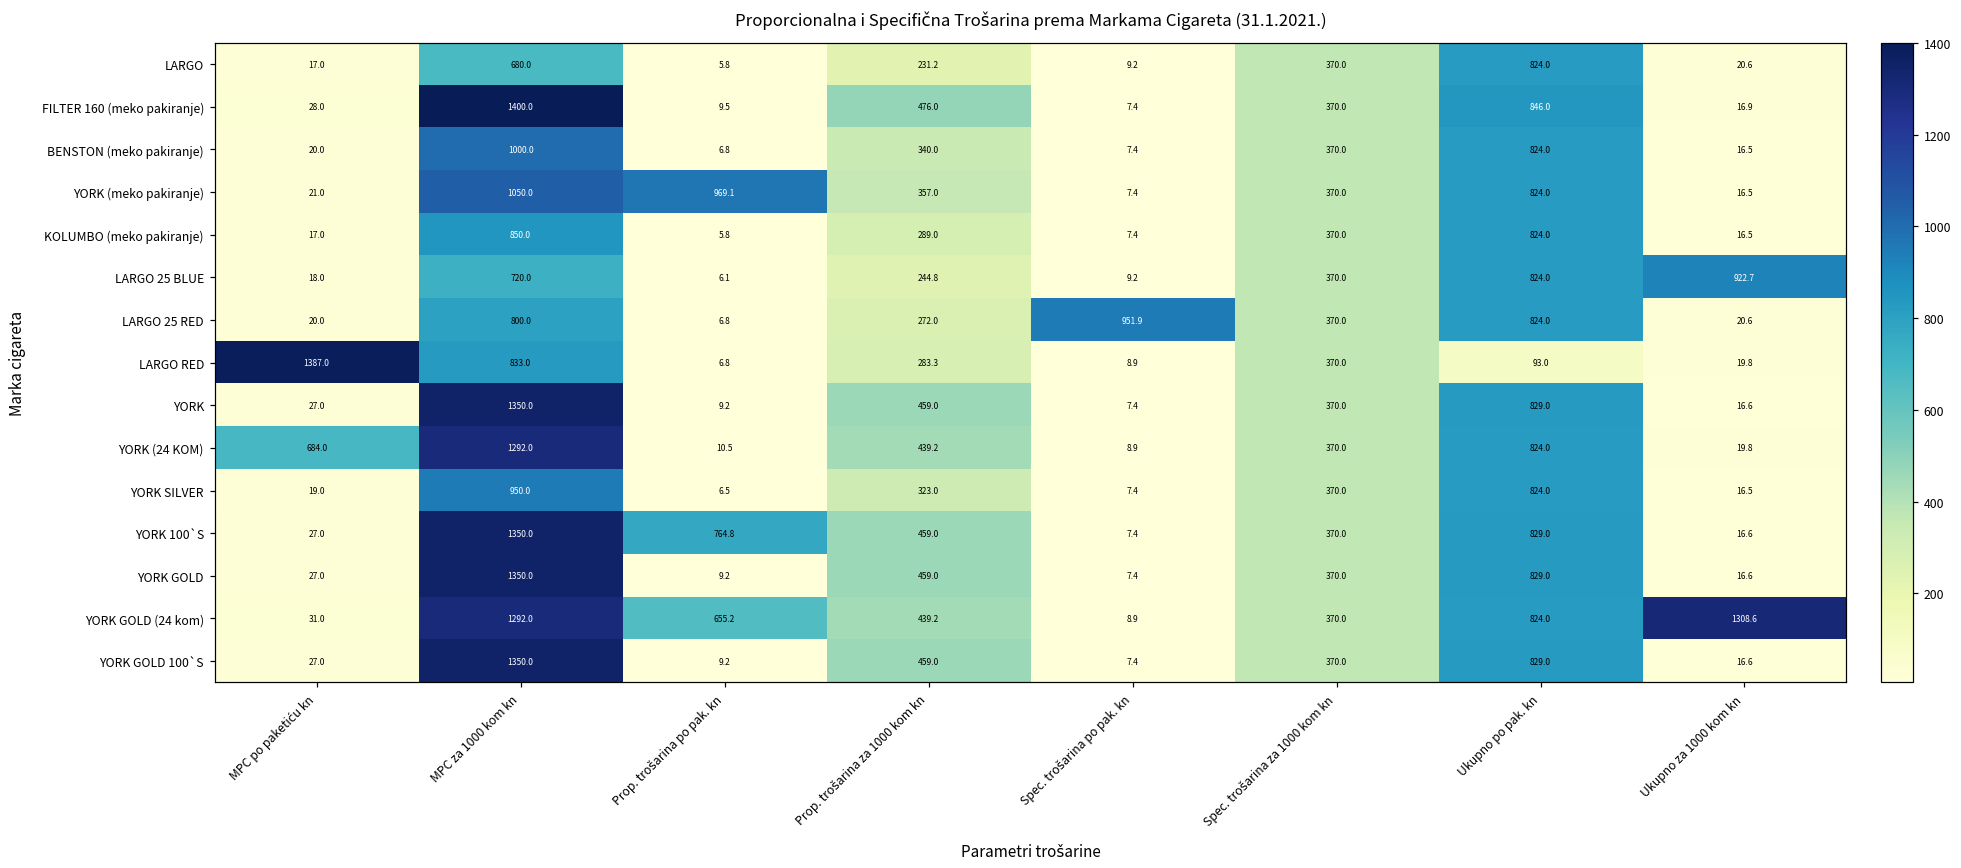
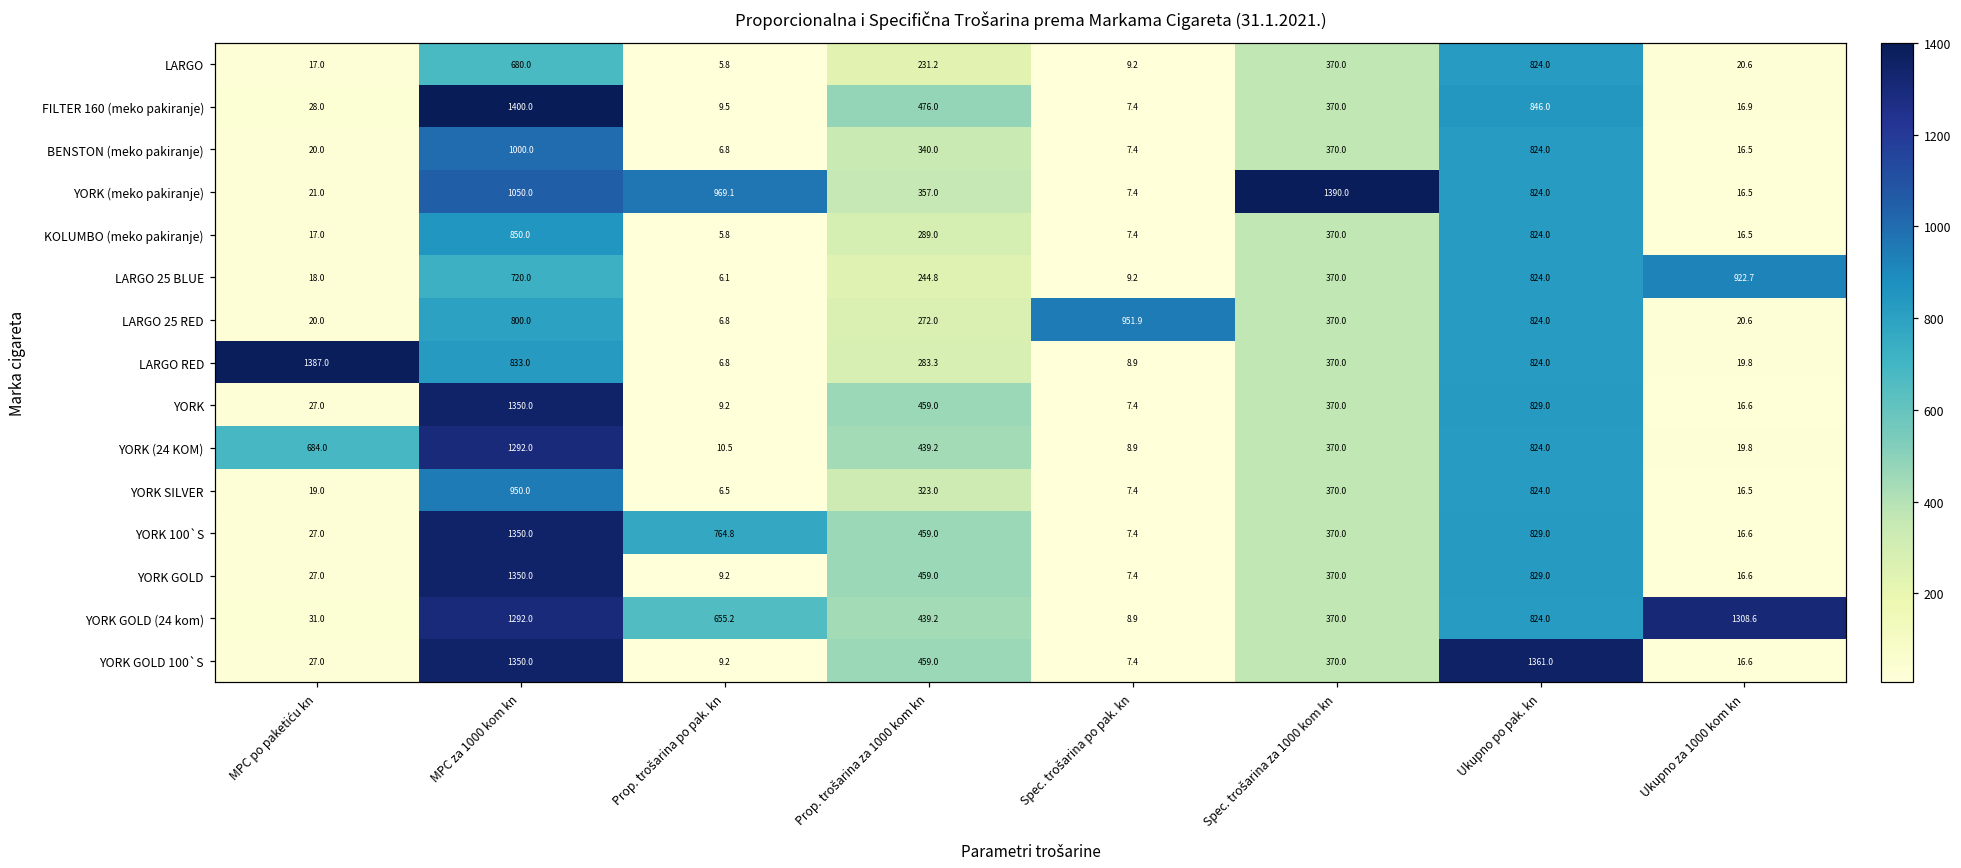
  {
    "LARGO": {
      "MPC po paketiću kn": 17.0,
      "MPC za 1000 kom kn": 680.0,
      "Prop. trošarina po pak. kn": 5.8,
      "Prop. trošarina za 1000 kom kn": 231.2,
      "Spec. trošarina po pak. kn": 9.2,
      "Spec. trošarina za 1000 kom kn": 370.0,
      "Ukupno po pak. kn": 824.0,
      "Ukupno za 1000 kom kn": 20.6
    },
    "FILTER 160 (meko pakiranje)": {
      "MPC po paketiću kn": 28.0,
      "MPC za 1000 kom kn": 1400.0,
      "Prop. trošarina po pak. kn": 9.5,
      "Prop. trošarina za 1000 kom kn": 476.0,
      "Spec. trošarina po pak. kn": 7.4,
      "Spec. trošarina za 1000 kom kn": 370.0,
      "Ukupno po pak. kn": 846.0,
      "Ukupno za 1000 kom kn": 16.9
    },
    "BENSTON (meko pakiranje)": {
      "MPC po paketiću kn": 20.0,
      "MPC za 1000 kom kn": 1000.0,
      "Prop. trošarina po pak. kn": 6.8,
      "Prop. trošarina za 1000 kom kn": 340.0,
      "Spec. trošarina po pak. kn": 7.4,
      "Spec. trošarina za 1000 kom kn": 370.0,
      "Ukupno po pak. kn": 824.0,
      "Ukupno za 1000 kom kn": 16.5
    },
    "YORK (meko pakiranje)": {
      "MPC po paketiću kn": 21.0,
      "MPC za 1000 kom kn": 1050.0,
      "Prop. trošarina po pak. kn": 969.1,
      "Prop. trošarina za 1000 kom kn": 357.0,
      "Spec. trošarina po pak. kn": 7.4,
-     "Spec. trošarina za 1000 kom kn": 370.0,
+     "Spec. trošarina za 1000 kom kn": 1390.0,
      "Ukupno po pak. kn": 824.0,
      "Ukupno za 1000 kom kn": 16.5
    },
    "KOLUMBO (meko pakiranje)": {
      "MPC po paketiću kn": 17.0,
      "MPC za 1000 kom kn": 850.0,
      "Prop. trošarina po pak. kn": 5.8,
      "Prop. trošarina za 1000 kom kn": 289.0,
      "Spec. trošarina po pak. kn": 7.4,
      "Spec. trošarina za 1000 kom kn": 370.0,
      "Ukupno po pak. kn": 824.0,
      "Ukupno za 1000 kom kn": 16.5
    },
    "LARGO 25 BLUE": {
      "MPC po paketiću kn": 18.0,
      "MPC za 1000 kom kn": 720.0,
      "Prop. trošarina po pak. kn": 6.1,
      "Prop. trošarina za 1000 kom kn": 244.8,
      "Spec. trošarina po pak. kn": 9.2,
      "Spec. trošarina za 1000 kom kn": 370.0,
      "Ukupno po pak. kn": 824.0,
      "Ukupno za 1000 kom kn": 922.7
    },
    "LARGO 25 RED": {
      "MPC po paketiću kn": 20.0,
      "MPC za 1000 kom kn": 800.0,
      "Prop. trošarina po pak. kn": 6.8,
      "Prop. trošarina za 1000 kom kn": 272.0,
      "Spec. trošarina po pak. kn": 951.9,
      "Spec. trošarina za 1000 kom kn": 370.0,
      "Ukupno po pak. kn": 824.0,
      "Ukupno za 1000 kom kn": 20.6
    },
    "LARGO RED": {
      "MPC po paketiću kn": 1387.0,
      "MPC za 1000 kom kn": 833.0,
      "Prop. trošarina po pak. kn": 6.8,
      "Prop. trošarina za 1000 kom kn": 283.3,
      "Spec. trošarina po pak. kn": 8.9,
      "Spec. trošarina za 1000 kom kn": 370.0,
-     "Ukupno po pak. kn": 93.0,
+     "Ukupno po pak. kn": 824.0,
      "Ukupno za 1000 kom kn": 19.8
    },
    "YORK": {
      "MPC po paketiću kn": 27.0,
      "MPC za 1000 kom kn": 1350.0,
      "Prop. trošarina po pak. kn": 9.2,
      "Prop. trošarina za 1000 kom kn": 459.0,
      "Spec. trošarina po pak. kn": 7.4,
      "Spec. trošarina za 1000 kom kn": 370.0,
      "Ukupno po pak. kn": 829.0,
      "Ukupno za 1000 kom kn": 16.6
    },
    "YORK (24 KOM)": {
      "MPC po paketiću kn": 684.0,
      "MPC za 1000 kom kn": 1292.0,
      "Prop. trošarina po pak. kn": 10.5,
      "Prop. trošarina za 1000 kom kn": 439.2,
      "Spec. trošarina po pak. kn": 8.9,
      "Spec. trošarina za 1000 kom kn": 370.0,
      "Ukupno po pak. kn": 824.0,
      "Ukupno za 1000 kom kn": 19.8
    },
    "YORK SILVER": {
      "MPC po paketiću kn": 19.0,
      "MPC za 1000 kom kn": 950.0,
      "Prop. trošarina po pak. kn": 6.5,
      "Prop. trošarina za 1000 kom kn": 323.0,
      "Spec. trošarina po pak. kn": 7.4,
      "Spec. trošarina za 1000 kom kn": 370.0,
      "Ukupno po pak. kn": 824.0,
      "Ukupno za 1000 kom kn": 16.5
    },
    "YORK 100`S": {
      "MPC po paketiću kn": 27.0,
      "MPC za 1000 kom kn": 1350.0,
      "Prop. trošarina po pak. kn": 764.8,
      "Prop. trošarina za 1000 kom kn": 459.0,
      "Spec. trošarina po pak. kn": 7.4,
      "Spec. trošarina za 1000 kom kn": 370.0,
      "Ukupno po pak. kn": 829.0,
      "Ukupno za 1000 kom kn": 16.6
    },
    "YORK GOLD": {
      "MPC po paketiću kn": 27.0,
      "MPC za 1000 kom kn": 1350.0,
      "Prop. trošarina po pak. kn": 9.2,
      "Prop. trošarina za 1000 kom kn": 459.0,
      "Spec. trošarina po pak. kn": 7.4,
      "Spec. trošarina za 1000 kom kn": 370.0,
      "Ukupno po pak. kn": 829.0,
      "Ukupno za 1000 kom kn": 16.6
    },
    "YORK GOLD (24 kom)": {
      "MPC po paketiću kn": 31.0,
      "MPC za 1000 kom kn": 1292.0,
      "Prop. trošarina po pak. kn": 655.2,
      "Prop. trošarina za 1000 kom kn": 439.2,
      "Spec. trošarina po pak. kn": 8.9,
      "Spec. trošarina za 1000 kom kn": 370.0,
      "Ukupno po pak. kn": 824.0,
      "Ukupno za 1000 kom kn": 1308.6
    },
    "YORK GOLD 100`S": {
      "MPC po paketiću kn": 27.0,
      "MPC za 1000 kom kn": 1350.0,
      "Prop. trošarina po pak. kn": 9.2,
      "Prop. trošarina za 1000 kom kn": 459.0,
      "Spec. trošarina po pak. kn": 7.4,
      "Spec. trošarina za 1000 kom kn": 370.0,
-     "Ukupno po pak. kn": 829.0,
+     "Ukupno po pak. kn": 1361.0,
      "Ukupno za 1000 kom kn": 16.6
    }
  }
